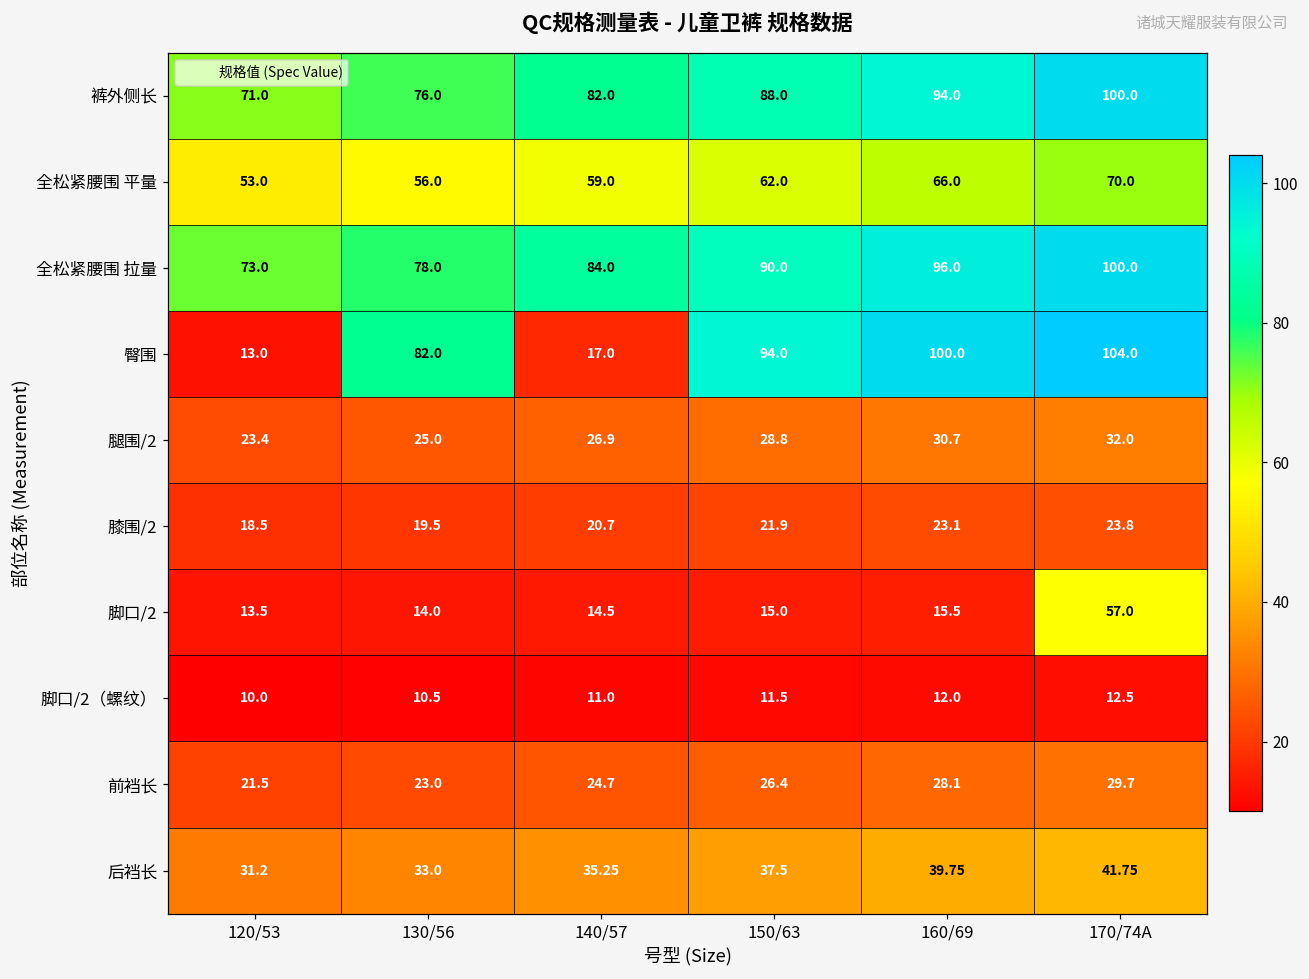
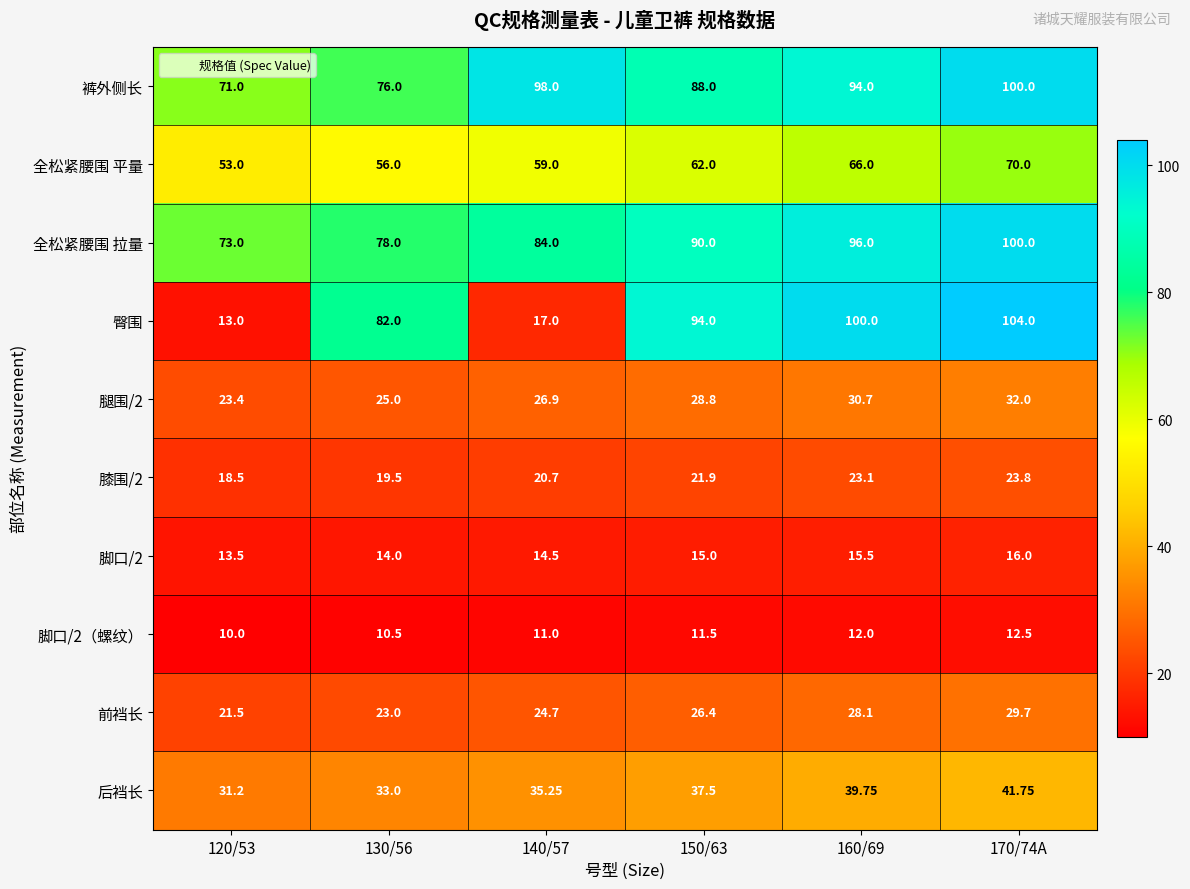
  {
    "裤外侧长": {
      "120/53": 71.0,
      "130/56": 76.0,
-     "140/57": 82.0,
+     "140/57": 98.0,
      "150/63": 88.0,
      "160/69": 94.0,
      "170/74A": 100.0
    },
    "全松紧腰围 平量": {
      "120/53": 53.0,
      "130/56": 56.0,
      "140/57": 59.0,
      "150/63": 62.0,
      "160/69": 66.0,
      "170/74A": 70.0
    },
    "全松紧腰围 拉量": {
      "120/53": 73.0,
      "130/56": 78.0,
      "140/57": 84.0,
      "150/63": 90.0,
      "160/69": 96.0,
      "170/74A": 100.0
    },
    "臀围": {
      "120/53": 13.0,
      "130/56": 82.0,
      "140/57": 17.0,
      "150/63": 94.0,
      "160/69": 100.0,
      "170/74A": 104.0
    },
    "腿围/2": {
      "120/53": 23.4,
      "130/56": 25.0,
      "140/57": 26.9,
      "150/63": 28.8,
      "160/69": 30.7,
      "170/74A": 32.0
    },
    "膝围/2": {
      "120/53": 18.5,
      "130/56": 19.5,
      "140/57": 20.7,
      "150/63": 21.9,
      "160/69": 23.1,
      "170/74A": 23.8
    },
    "脚口/2": {
      "120/53": 13.5,
      "130/56": 14.0,
      "140/57": 14.5,
      "150/63": 15.0,
      "160/69": 15.5,
-     "170/74A": 57.0
+     "170/74A": 16.0
    },
    "脚口/2（螺纹）": {
      "120/53": 10.0,
      "130/56": 10.5,
      "140/57": 11.0,
      "150/63": 11.5,
      "160/69": 12.0,
      "170/74A": 12.5
    },
    "前裆长": {
      "120/53": 21.5,
      "130/56": 23.0,
      "140/57": 24.7,
      "150/63": 26.4,
      "160/69": 28.1,
      "170/74A": 29.7
    },
    "后裆长": {
      "120/53": 31.2,
      "130/56": 33.0,
      "140/57": 35.25,
      "150/63": 37.5,
      "160/69": 39.75,
      "170/74A": 41.75
    }
  }
